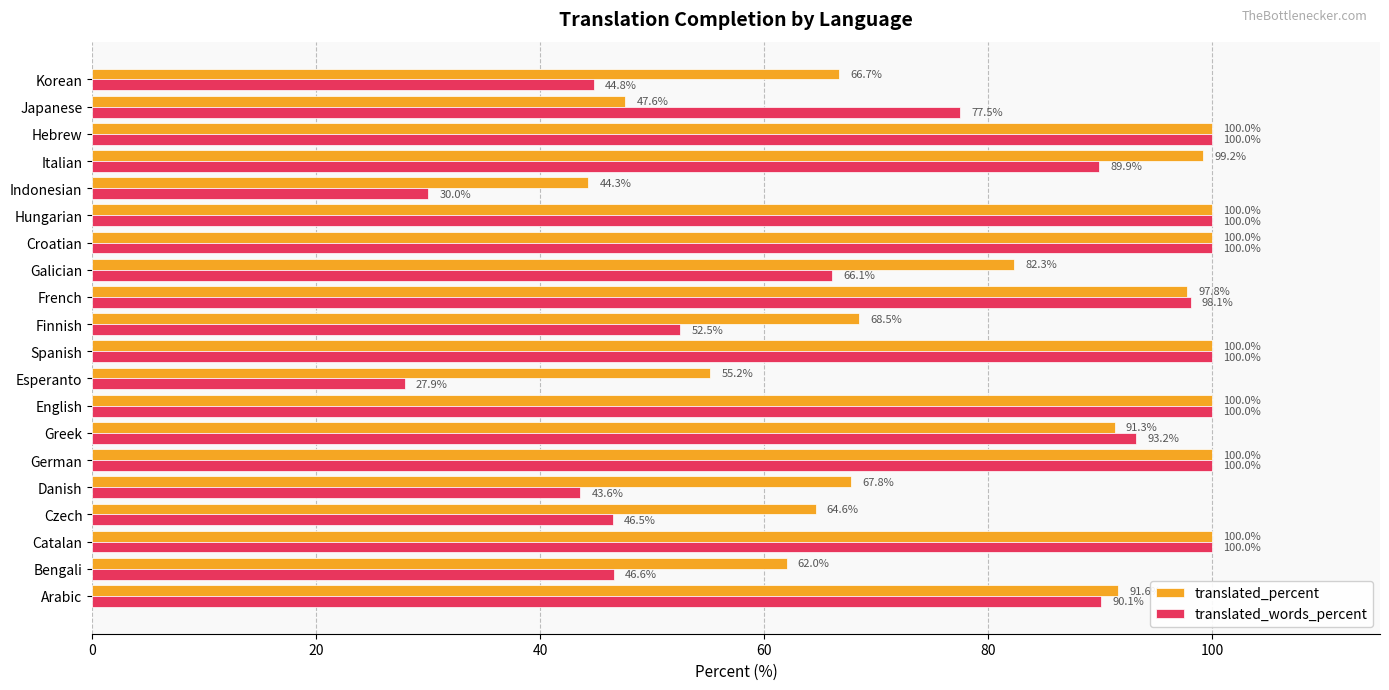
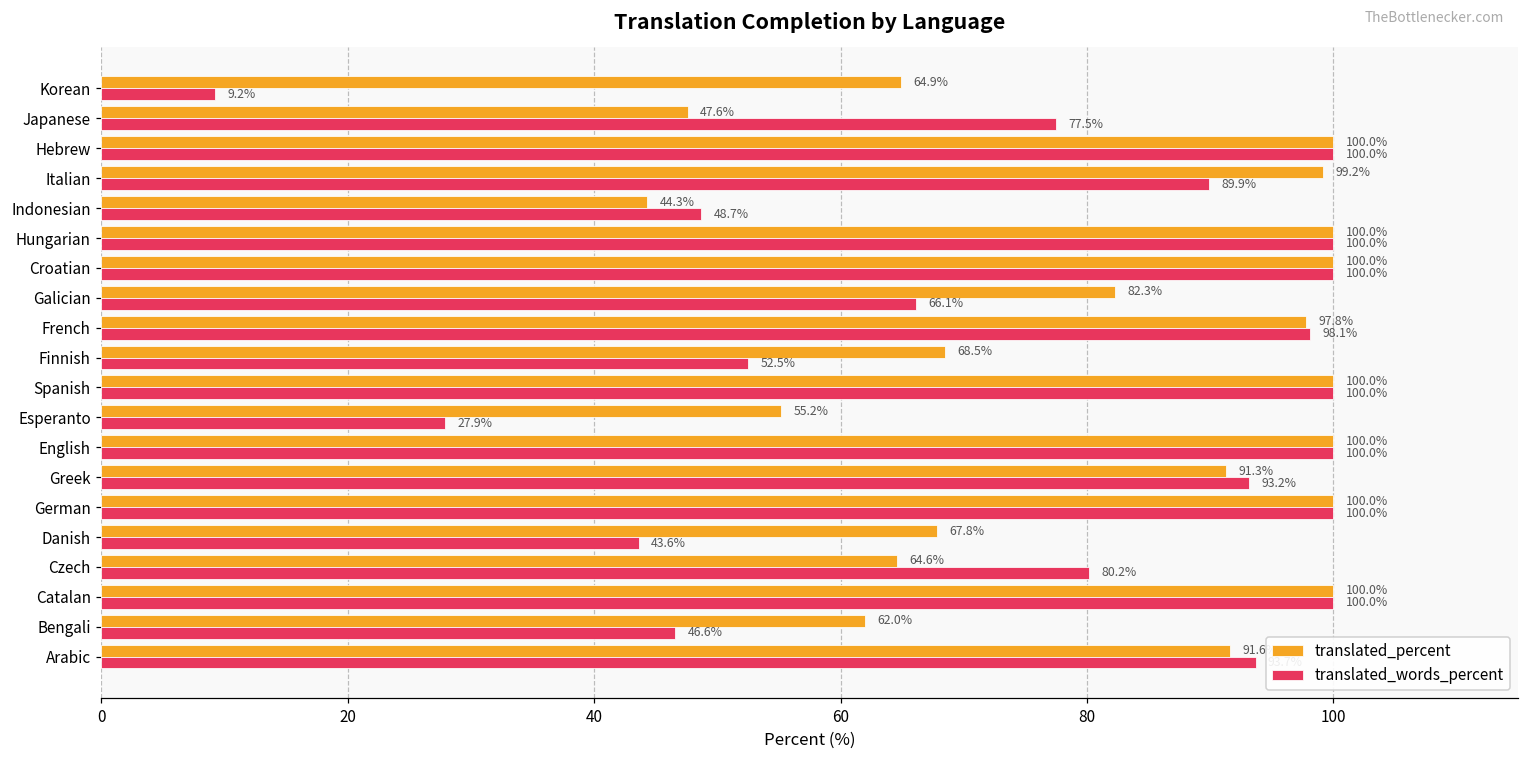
  {
    "translated_percent": {
-     "Korean": "66.7%",
+     "Korean": "64.9%",
      "Japanese": "47.6%",
      "Hebrew": "100.0%",
      "Italian": "99.2%",
      "Indonesian": "44.3%",
      "Hungarian": "100.0%",
      "Croatian": "100.0%",
      "Galician": "82.3%",
      "French": "97.8%",
      "Finnish": "68.5%",
      "Spanish": "100.0%",
      "Esperanto": "55.2%",
      "English": "100.0%",
      "Greek": "91.3%",
      "German": "100.0%",
      "Danish": "67.8%",
      "Czech": "64.6%",
      "Catalan": "100.0%",
      "Bengali": "62.0%"
    },
    "translated_words_percent": {
-     "Korean": "44.8%",
+     "Korean": "9.2%",
      "Japanese": "77.5%",
      "Hebrew": "100.0%",
      "Italian": "89.9%",
-     "Indonesian": "30.0%",
+     "Indonesian": "48.7%",
      "Hungarian": "100.0%",
      "Croatian": "100.0%",
      "Galician": "66.1%",
      "French": "98.1%",
      "Finnish": "52.5%",
      "Spanish": "100.0%",
      "Esperanto": "27.9%",
      "English": "100.0%",
      "Greek": "93.2%",
      "German": "100.0%",
      "Danish": "43.6%",
-     "Czech": "46.5%",
+     "Czech": "80.2%",
      "Catalan": "100.0%",
      "Bengali": "46.6%",
-     "Arabic": "90.1"
+     "Arabic": "93.7"
    }
  }
